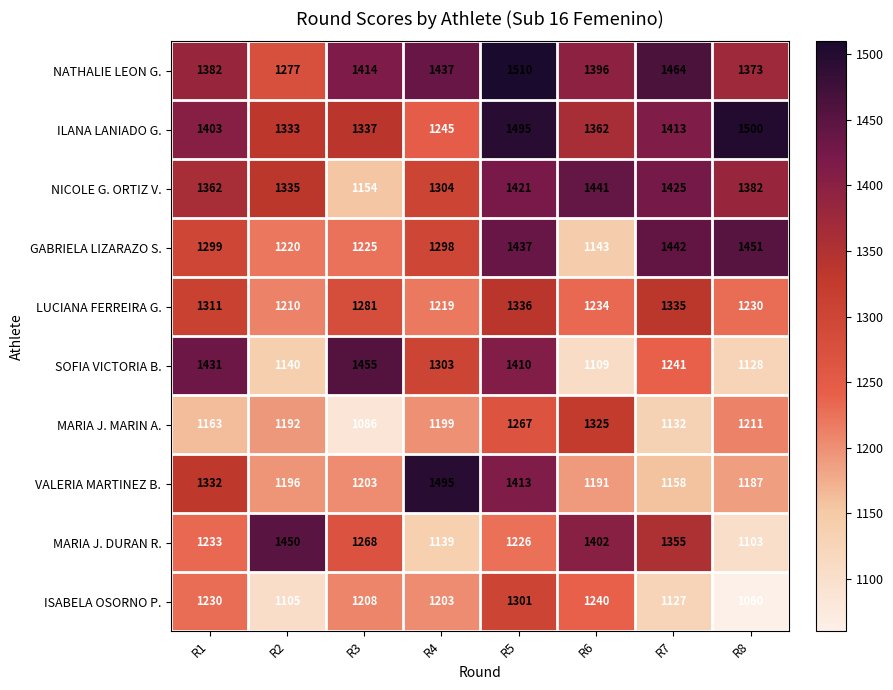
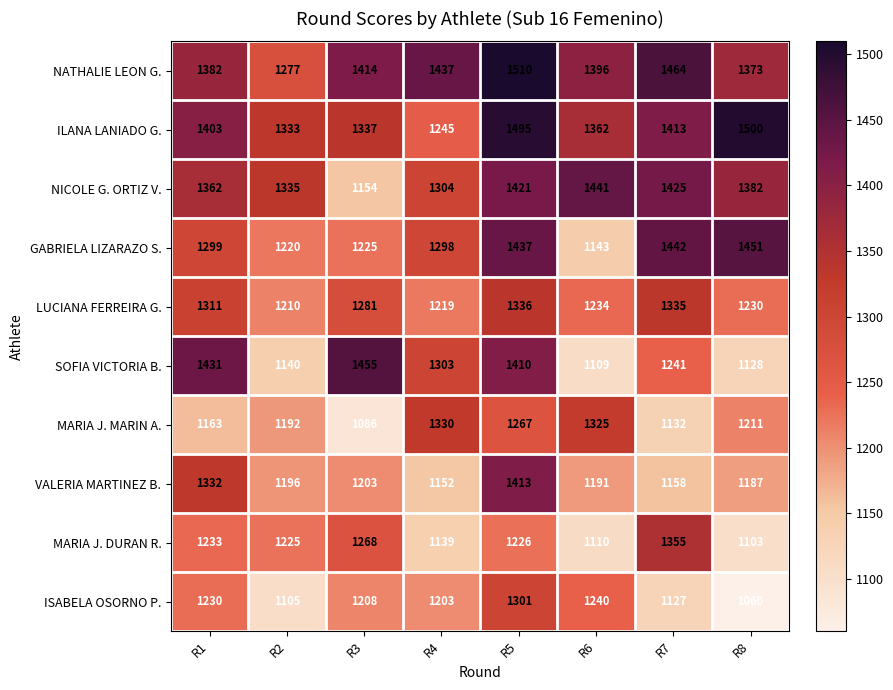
  {
    "NATHALIE LEON G.": {
      "R1": 1382,
      "R2": 1277,
      "R3": 1414,
      "R4": 1437,
      "R6": 1396,
      "R7": 1464,
      "R8": 1373
    },
    "ILANA LANIADO G.": {
      "R1": 1403,
      "R2": 1333,
      "R3": 1337,
      "R4": 1245,
      "R5": 1495,
      "R6": 1362,
      "R7": 1413,
      "R8": 1500
    },
    "NICOLE G. ORTIZ V.": {
      "R1": 1362,
      "R2": 1335,
      "R3": 1154,
      "R4": 1304,
      "R5": 1421,
      "R6": 1441,
      "R7": 1425,
      "R8": 1382
    },
    "GABRIELA LIZARAZO S.": {
      "R1": 1299,
      "R2": 1220,
      "R3": 1225,
      "R4": 1298,
      "R5": 1437,
      "R6": 1143,
      "R7": 1442,
      "R8": 1451
    },
    "LUCIANA FERREIRA G.": {
      "R1": 1311,
      "R2": 1210,
      "R3": 1281,
      "R4": 1219,
      "R5": 1336,
      "R6": 1234,
      "R7": 1335,
      "R8": 1230
    },
    "SOFIA VICTORIA B.": {
      "R1": 1431,
      "R2": 1140,
      "R3": 1455,
      "R4": 1303,
      "R5": 1410,
      "R6": 1109,
      "R7": 1241,
      "R8": 1128
    },
    "MARIA J. MARIN A.": {
      "R1": 1163,
      "R2": 1192,
-     "R4": 1199,
+     "R4": 1330,
      "R5": 1267,
      "R6": 1325,
      "R7": 1132,
      "R8": 1211
    },
    "VALERIA MARTINEZ B.": {
      "R1": 1332,
      "R2": 1196,
      "R3": 1203,
-     "R4": 1495,
+     "R4": 1152,
      "R5": 1413,
      "R6": 1191,
      "R7": 1158,
      "R8": 1187
    },
    "MARIA J. DURAN R.": {
      "R1": 1233,
-     "R2": 1450,
+     "R2": 1225,
      "R3": 1268,
      "R4": 1139,
      "R5": 1226,
-     "R6": 1402,
+     "R6": 1110,
      "R7": 1355,
      "R8": 1103
    },
    "ISABELA OSORNO P.": {
      "R1": 1230,
      "R2": 1105,
      "R3": 1208,
      "R4": 1203,
      "R5": 1301,
      "R6": 1240,
      "R7": 1127
    }
  }
